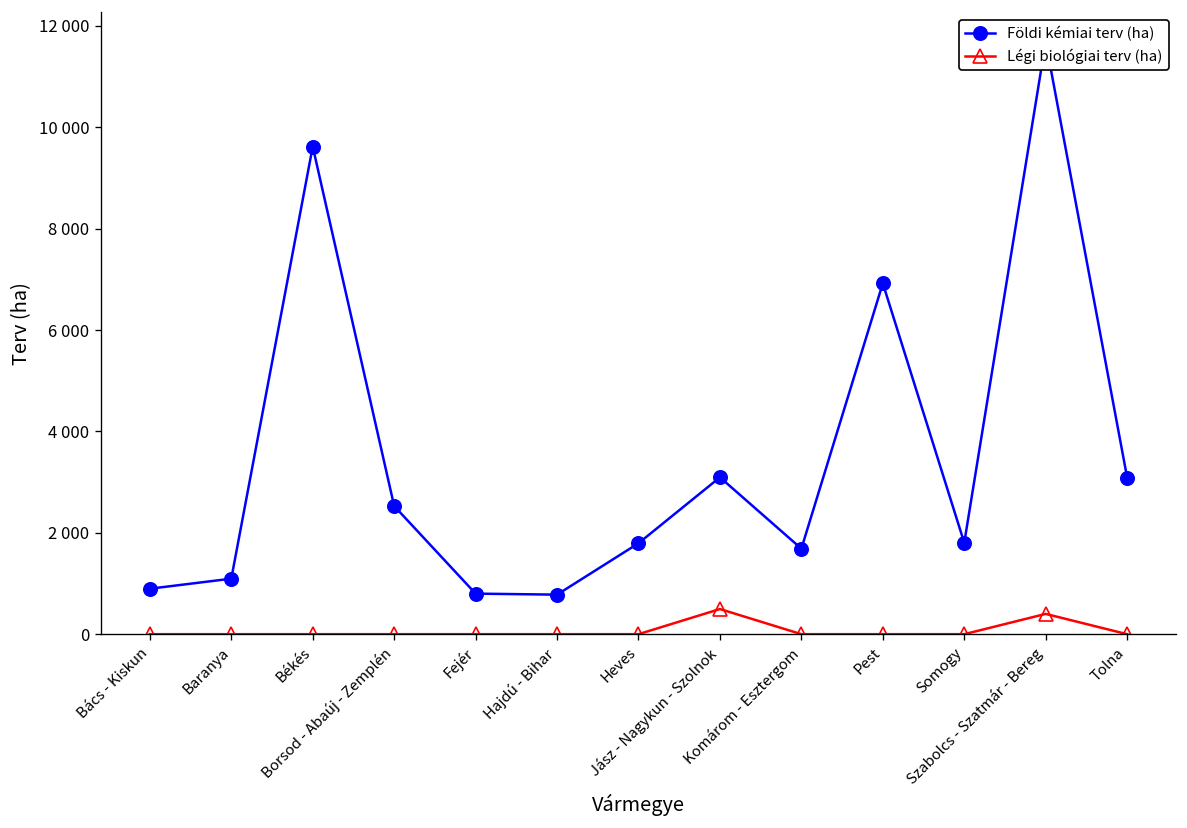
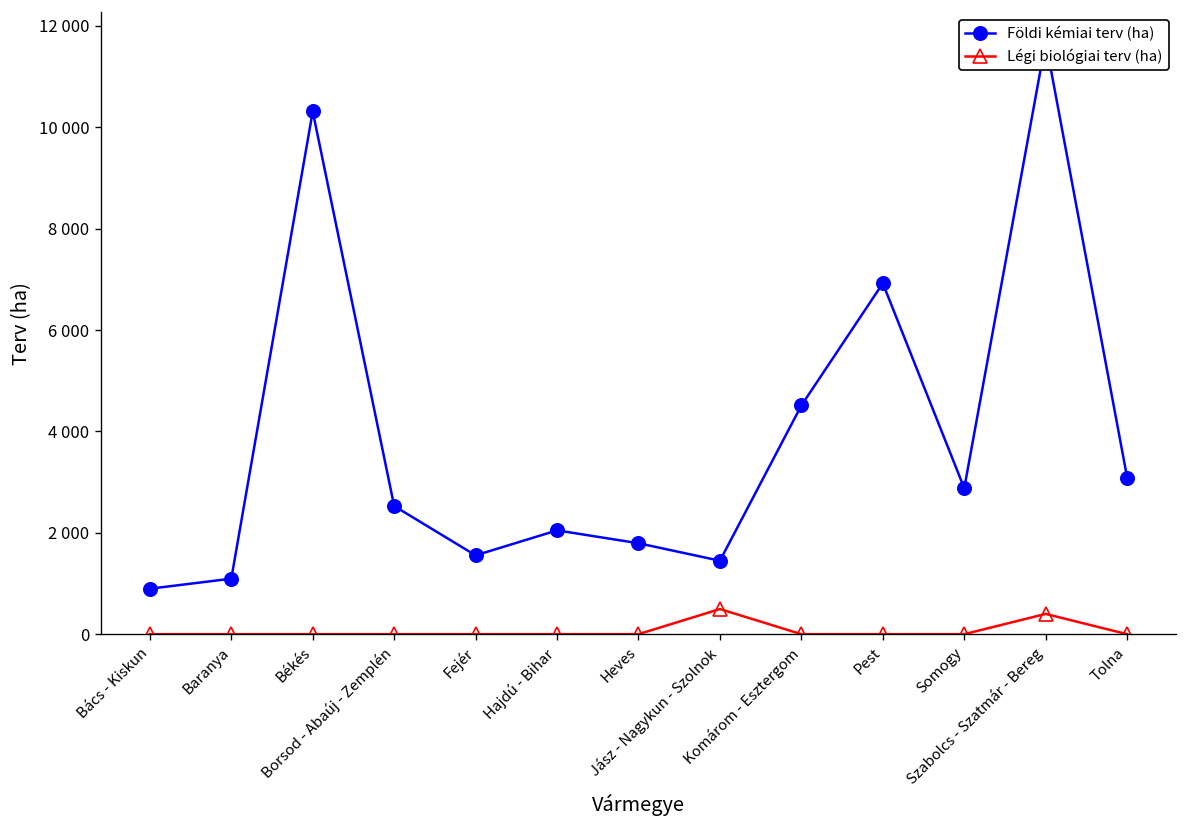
  {
    "Földi kémiai terv (ha)": {
      "Bács - Kiskun": 900,
      "Baranya": 1100,
-     "Békés": 9600,
+     "Békés": 10300,
      "Borsod - Abaúj - Zemplén": 2500,
-     "Fejér": 800,
-     "Hajdú - Bihar": 800,
+     "Fejér": 1600,
+     "Hajdú - Bihar": 2000,
      "Heves": 1800,
-     "Jász - Nagykun - Szolnok": 3100,
-     "Komárom - Esztergom": 1700,
+     "Jász - Nagykun - Szolnok": 1400,
+     "Komárom - Esztergom": 4500,
      "Pest": 6900,
-     "Somogy": 1800,
+     "Somogy": 2900,
      "Tolna": 3100
    },
    "Légi biológiai terv (ha)": {
      "Bács - Kiskun": 0,
      "Baranya": 0,
      "Békés": 0,
      "Borsod - Abaúj - Zemplén": 0,
      "Fejér": 0,
      "Hajdú - Bihar": 0,
      "Heves": 0,
      "Jász - Nagykun - Szolnok": 500,
      "Komárom - Esztergom": 0,
      "Pest": 0,
      "Somogy": 0,
      "Szabolcs - Szatmár - Bereg": 400,
      "Tolna": 0
    }
  }
